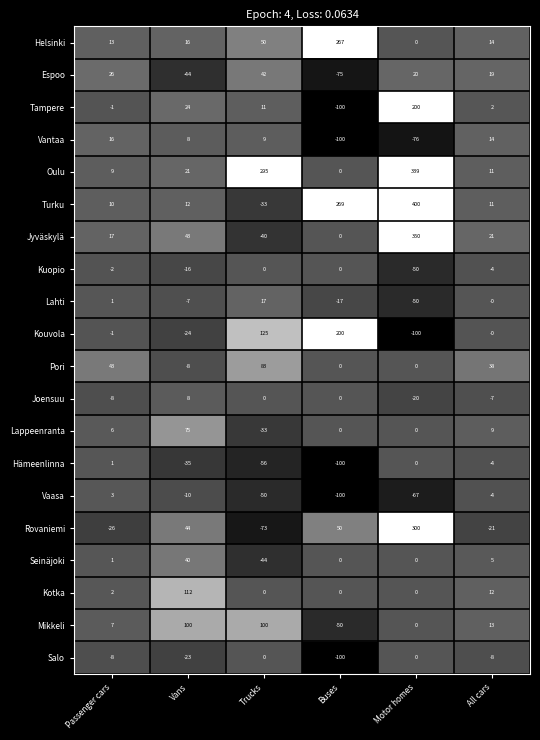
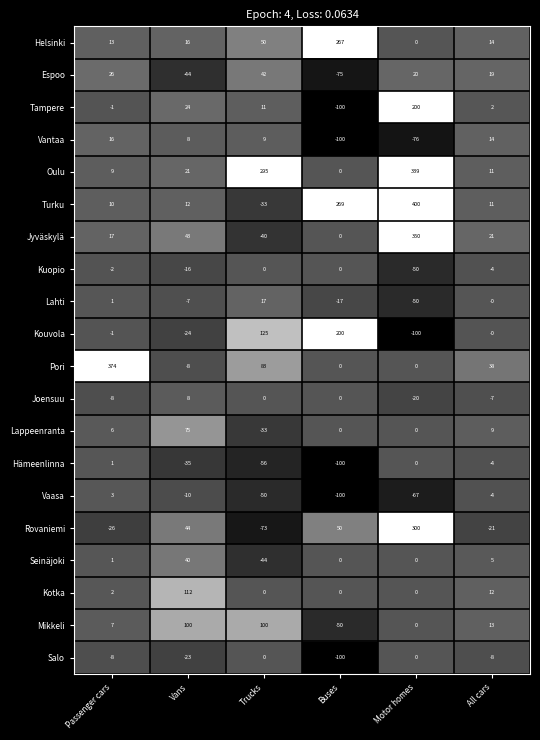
  {
    "Helsinki": {
      "Passenger cars": 13,
      "Vans": 16,
      "Trucks": 50,
      "Buses": 267,
      "Motor homes": 0,
      "All cars": 14
    },
    "Espoo": {
      "Passenger cars": 26,
      "Vans": -44,
      "Trucks": 42,
      "Buses": -75,
      "Motor homes": 20,
      "All cars": 19
    },
    "Tampere": {
      "Passenger cars": -1,
      "Vans": 24,
      "Trucks": 11,
      "Buses": -100,
      "Motor homes": 200,
      "All cars": 2
    },
    "Vantaa": {
      "Passenger cars": 16,
      "Vans": 8,
      "Trucks": 9,
      "Buses": -100,
      "Motor homes": -76,
      "All cars": 14
    },
    "Oulu": {
      "Passenger cars": 9,
      "Vans": 21,
      "Trucks": 295,
      "Buses": 0,
      "Motor homes": 339,
      "All cars": 11
    },
    "Turku": {
      "Passenger cars": 10,
      "Vans": 12,
      "Trucks": -33,
      "Buses": 269,
      "Motor homes": 400,
      "All cars": 11
    },
    "Jyväskylä": {
      "Passenger cars": 17,
      "Vans": 43,
      "Trucks": -40,
      "Buses": 0,
      "Motor homes": 350,
      "All cars": 21
    },
    "Kuopio": {
      "Passenger cars": -2,
      "Vans": -16,
      "Trucks": 0,
      "Buses": 0,
      "Motor homes": -50,
      "All cars": -4
    },
    "Lahti": {
      "Passenger cars": 1,
      "Vans": -7,
      "Trucks": 17,
      "Buses": -17,
      "Motor homes": -50,
      "All cars": -0
    },
    "Kouvola": {
      "Passenger cars": -1,
      "Vans": -24,
      "Trucks": 125,
      "Buses": 200,
      "Motor homes": -100,
      "All cars": -0
    },
    "Pori": {
-     "Passenger cars": 43,
+     "Passenger cars": 374,
      "Vans": -8,
      "Trucks": 83,
      "Buses": 0,
      "Motor homes": 0,
      "All cars": 38
    },
    "Joensuu": {
      "Passenger cars": -8,
      "Vans": 8,
      "Trucks": 0,
      "Buses": 0,
      "Motor homes": -20,
      "All cars": -7
    },
    "Lappeenranta": {
      "Passenger cars": 6,
      "Vans": 75,
      "Trucks": -33,
      "Buses": 0,
      "Motor homes": 0,
      "All cars": 9
    },
    "Hämeenlinna": {
      "Passenger cars": 1,
      "Vans": -35,
      "Trucks": -56,
      "Buses": -100,
      "Motor homes": 0,
      "All cars": -4
    },
    "Vaasa": {
      "Passenger cars": 3,
      "Vans": -10,
      "Trucks": -50,
      "Buses": -100,
      "Motor homes": -67,
      "All cars": -4
    },
    "Rovaniemi": {
      "Passenger cars": -26,
      "Vans": 44,
      "Trucks": -73,
      "Buses": 50,
      "Motor homes": 300,
      "All cars": -21
    },
    "Seinäjoki": {
      "Passenger cars": 1,
      "Vans": 40,
      "Trucks": -44,
      "Buses": 0,
      "Motor homes": 0,
      "All cars": 5
    },
    "Kotka": {
      "Passenger cars": 2,
      "Vans": 112,
      "Trucks": 0,
      "Buses": 0,
      "Motor homes": 0,
      "All cars": 12
    },
    "Mikkeli": {
      "Passenger cars": 7,
      "Vans": 100,
      "Trucks": 100,
      "Buses": -50,
      "Motor homes": 0,
      "All cars": 13
    },
    "Salo": {
      "Passenger cars": -8,
      "Vans": -23,
      "Trucks": 0,
      "Buses": -100,
      "Motor homes": 0,
      "All cars": -8
    }
  }
